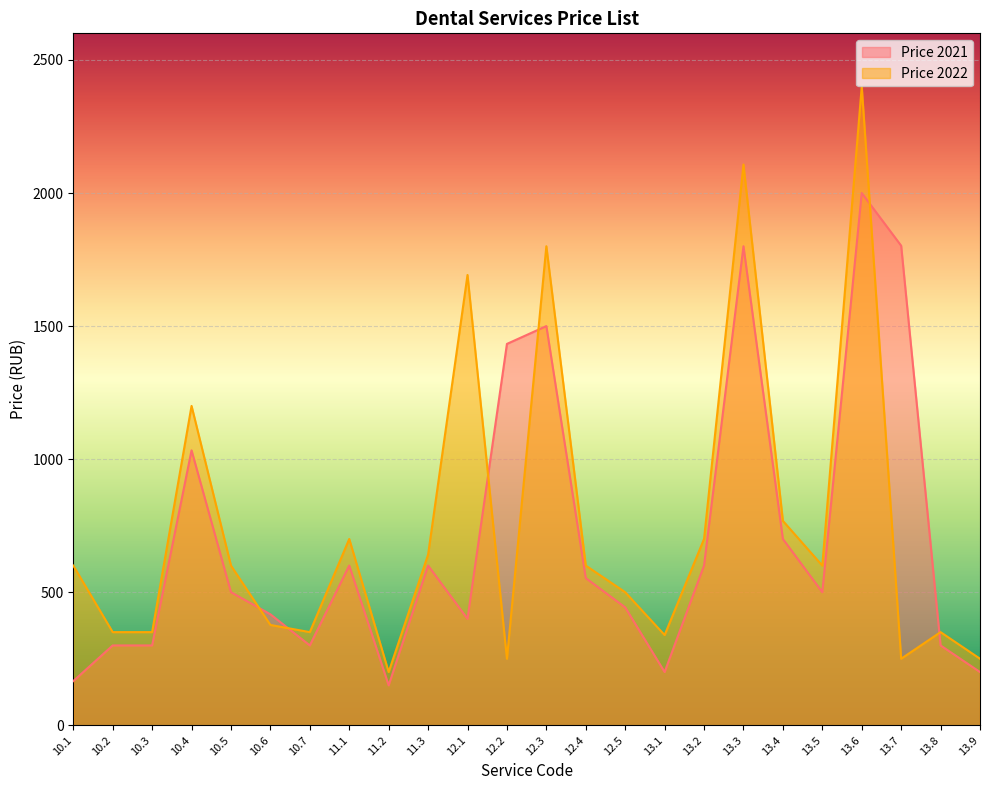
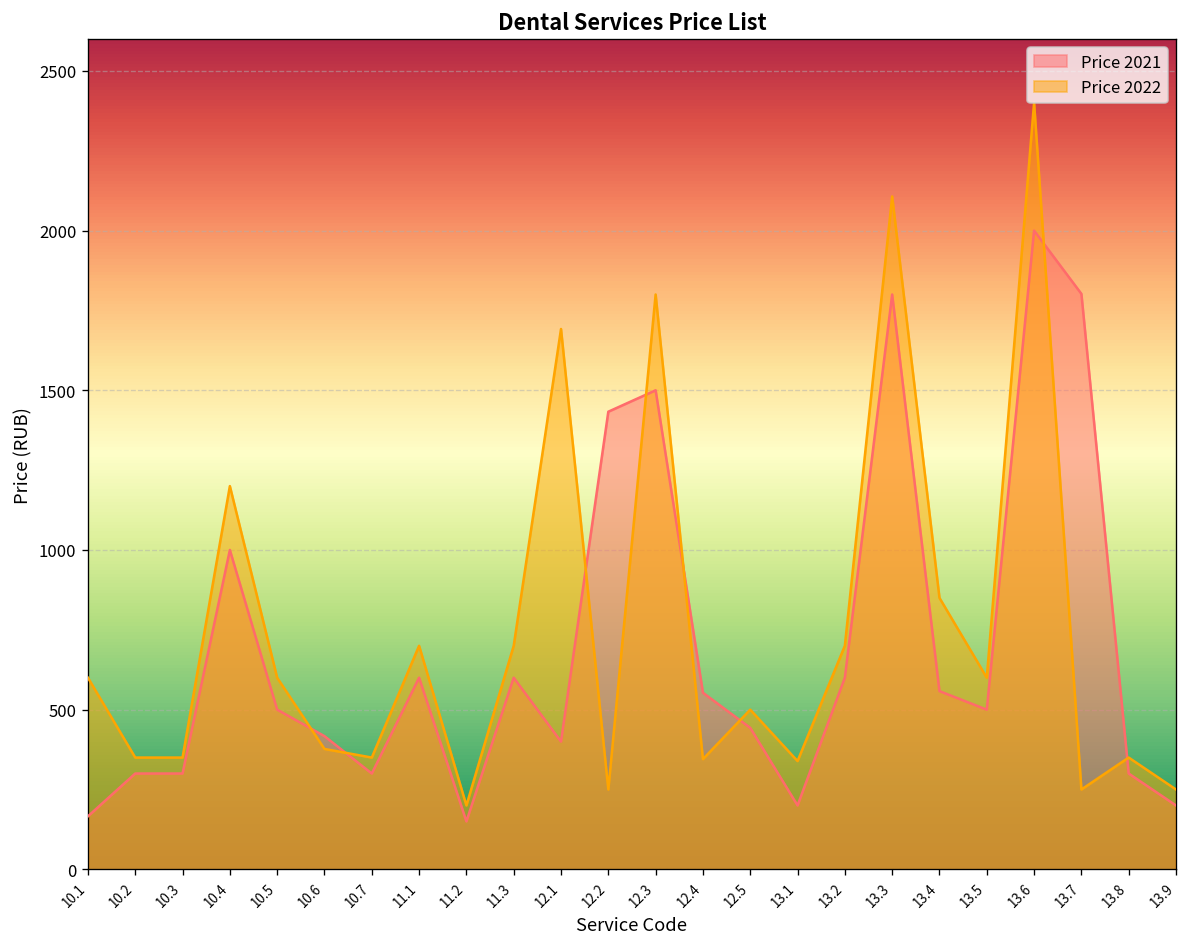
  {
    "Price 2021": {
      "10.1": 170,
      "10.2": 300,
      "10.3": 300,
-     "10.4": 1030,
+     "10.4": 1000,
      "10.5": 500,
      "10.6": 420,
      "10.7": 300,
      "11.1": 600,
      "11.2": 150,
      "11.3": 600,
      "12.1": 400,
      "12.2": 1430,
      "12.3": 1500,
      "12.4": 550,
      "12.5": 440,
      "13.1": 200,
      "13.2": 600,
      "13.3": 1800,
-     "13.4": 700,
+     "13.4": 560,
      "13.5": 500,
      "13.6": 2000,
      "13.7": 1800,
      "13.8": 300,
      "13.9": 200
    },
    "Price 2022": {
      "10.1": 600,
      "10.2": 350,
      "10.3": 350,
      "10.4": 1200,
      "10.5": 600,
      "10.6": 380,
      "10.7": 350,
      "11.1": 700,
      "11.2": 200,
-     "11.3": 640,
+     "11.3": 700,
      "12.1": 1690,
      "12.2": 250,
      "12.3": 1800,
-     "12.4": 600,
+     "12.4": 350,
      "12.5": 500,
      "13.1": 340,
      "13.2": 700,
      "13.3": 2110,
-     "13.4": 770,
+     "13.4": 850,
      "13.5": 600,
      "13.6": 2400,
      "13.7": 250,
      "13.8": 350,
      "13.9": 250
    }
  }
